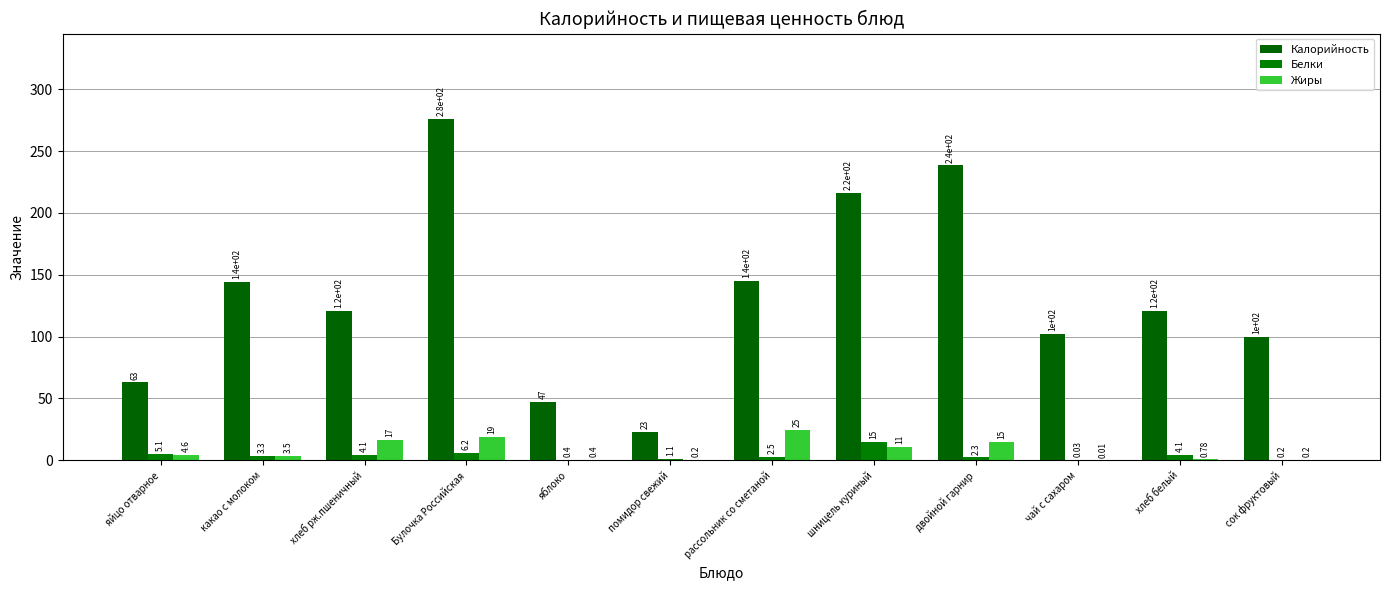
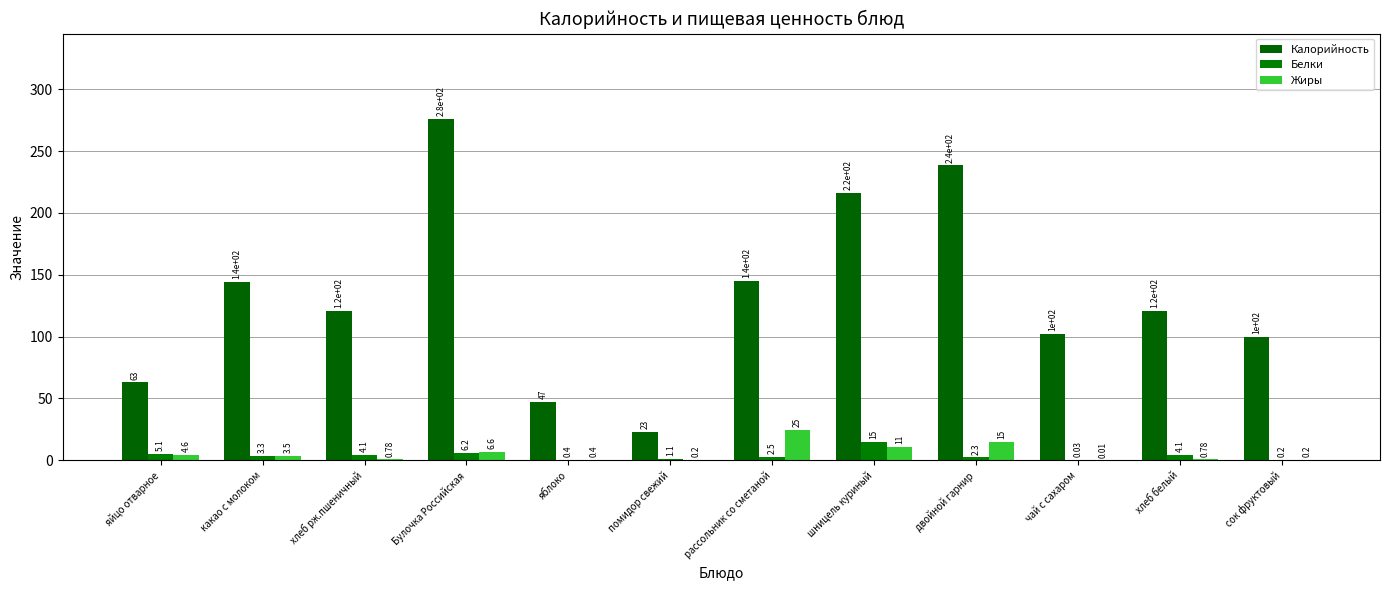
  {
    "Жиры": {
      "яйцо отварное": 4.6,
      "какао с молоком": 3.5,
-     "хлеб рж.пшеничный": 17,
-     "Булочка Российская": 19,
+     "хлеб рж.пшеничный": 0.78,
+     "Булочка Российская": 6.6,
      "яблоко": 0.4,
      "помидор свежий": 0.2,
      "рассольник со сметаной": 25,
      "шницель куриный": 11,
      "двойной гарнир": 15,
      "чай с сахаром": 0.01,
      "хлеб белый": 0.78,
      "сок фруктовый": 0.2
    }
  }
